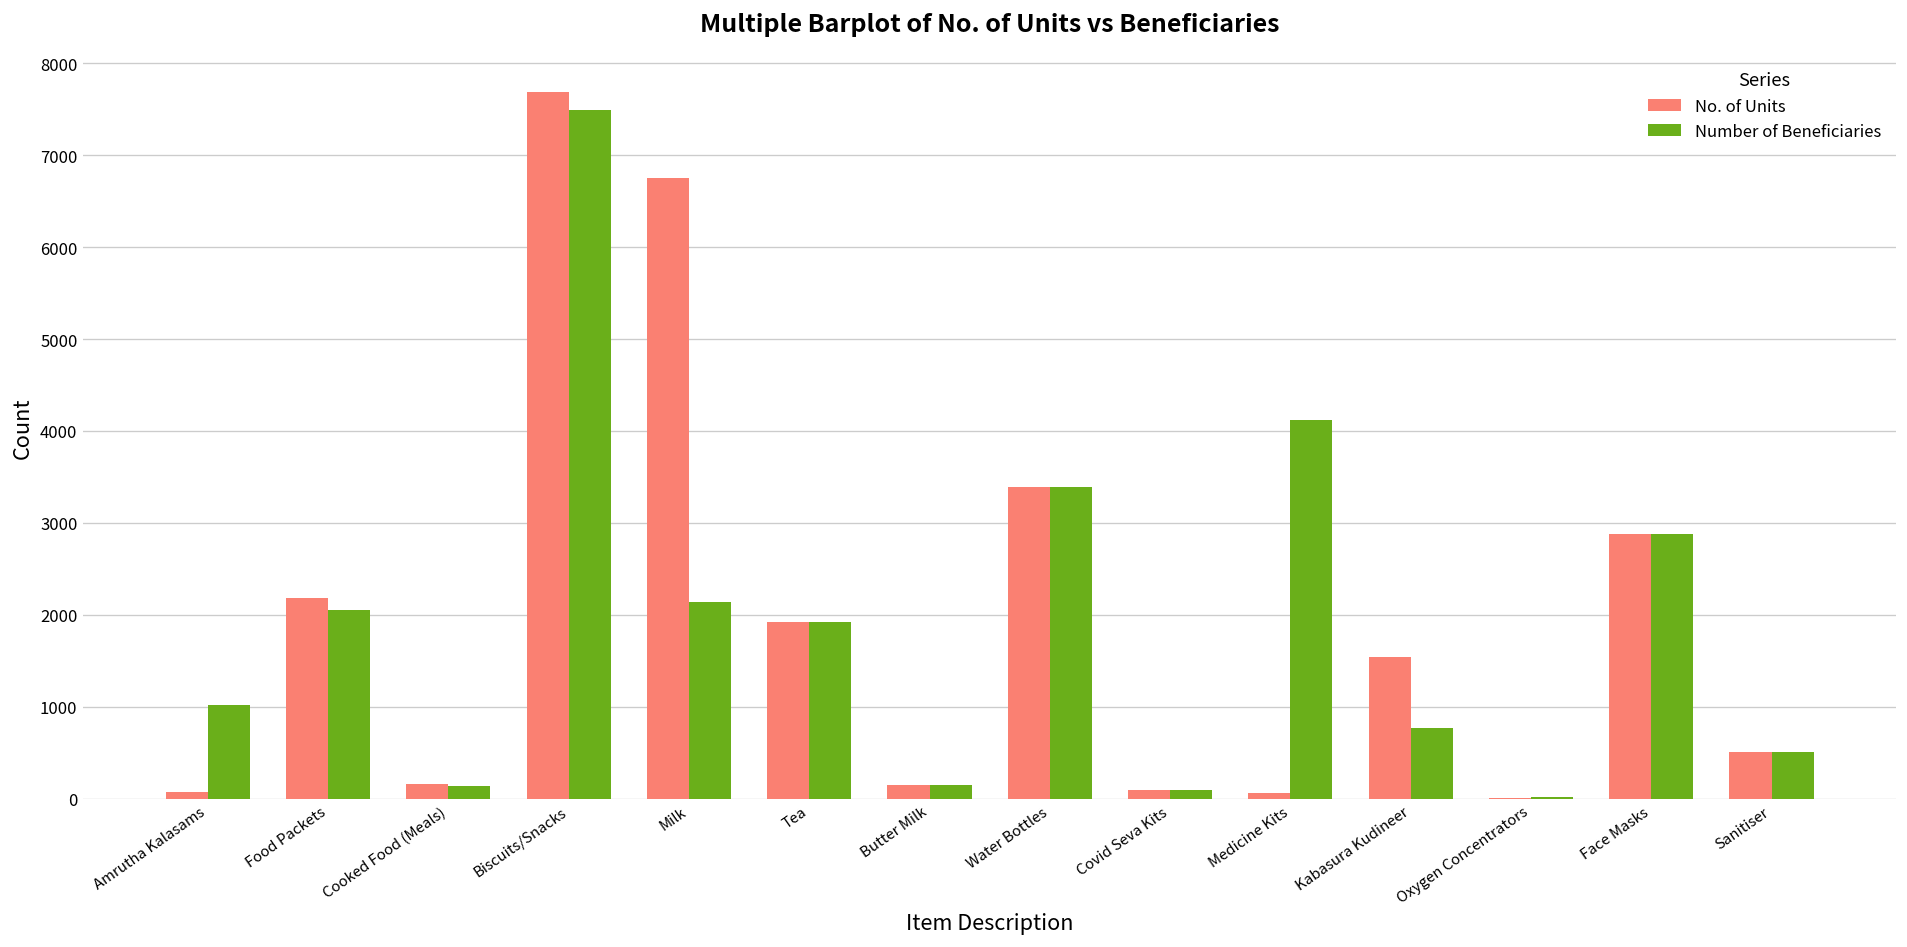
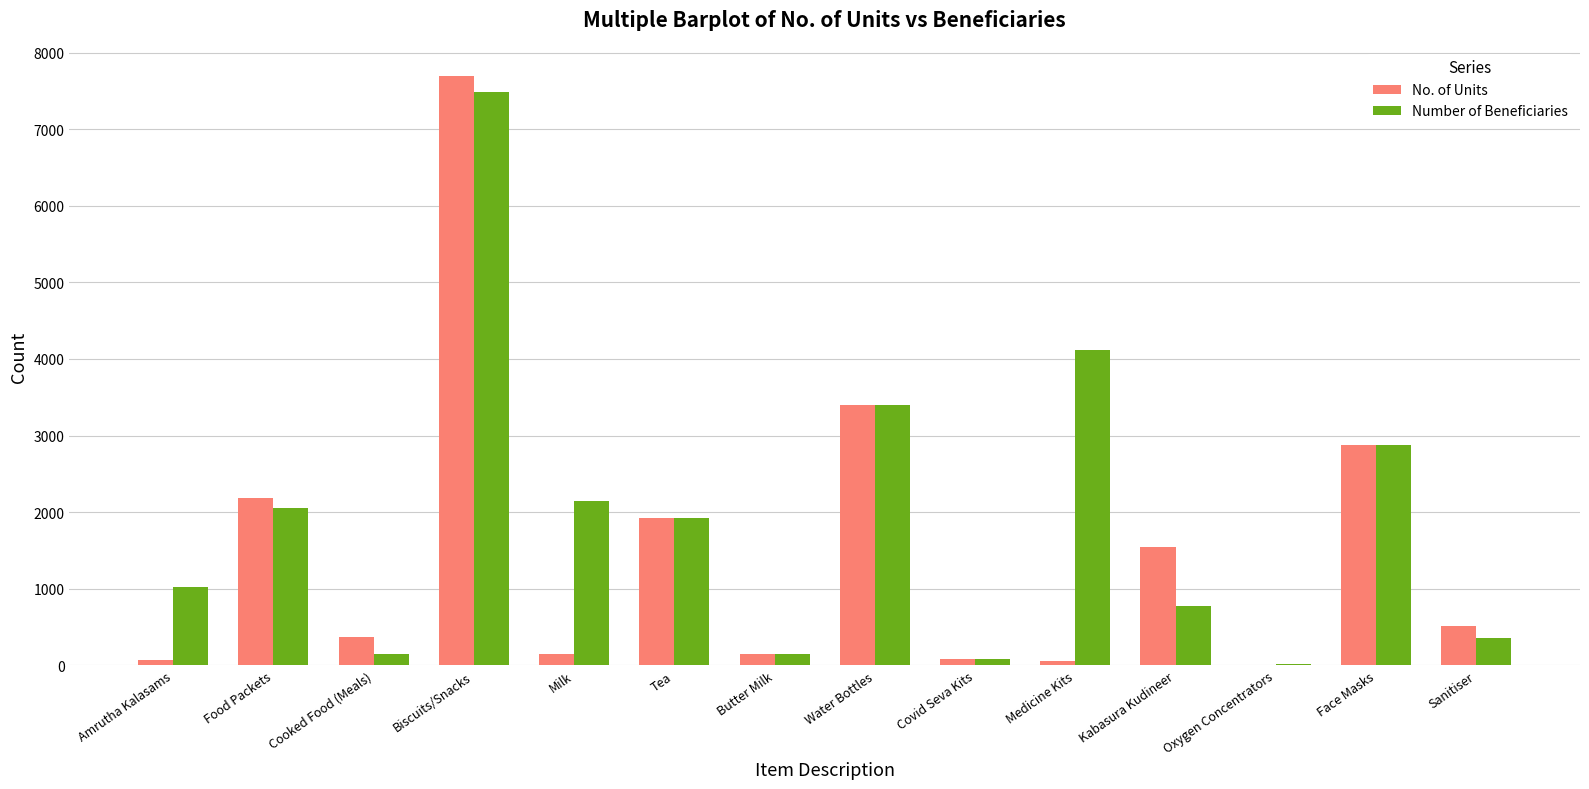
  {
    "No. of Units": {
      "Amrutha Kalasams": 100,
      "Food Packets": 2200,
-     "Cooked Food (Meals)": 200,
+     "Cooked Food (Meals)": 400,
      "Biscuits/Snacks": 7700,
-     "Milk": 6800,
+     "Milk": 200,
      "Tea": 1900,
      "Butter Milk": 200,
      "Water Bottles": 3400,
      "Covid Seva Kits": 100,
      "Medicine Kits": 100,
      "Kabasura Kudineer": 1500,
      "Face Masks": 2900,
      "Sanitiser": 500
    },
    "Number of Beneficiaries": {
      "Amrutha Kalasams": 1000,
      "Food Packets": 2000,
      "Cooked Food (Meals)": 100,
      "Biscuits/Snacks": 7500,
      "Milk": 2100,
      "Tea": 1900,
      "Butter Milk": 200,
      "Water Bottles": 3400,
      "Covid Seva Kits": 100,
      "Medicine Kits": 4100,
      "Kabasura Kudineer": 800,
      "Face Masks": 2900,
-     "Sanitiser": 500
+     "Sanitiser": 400
    }
  }
